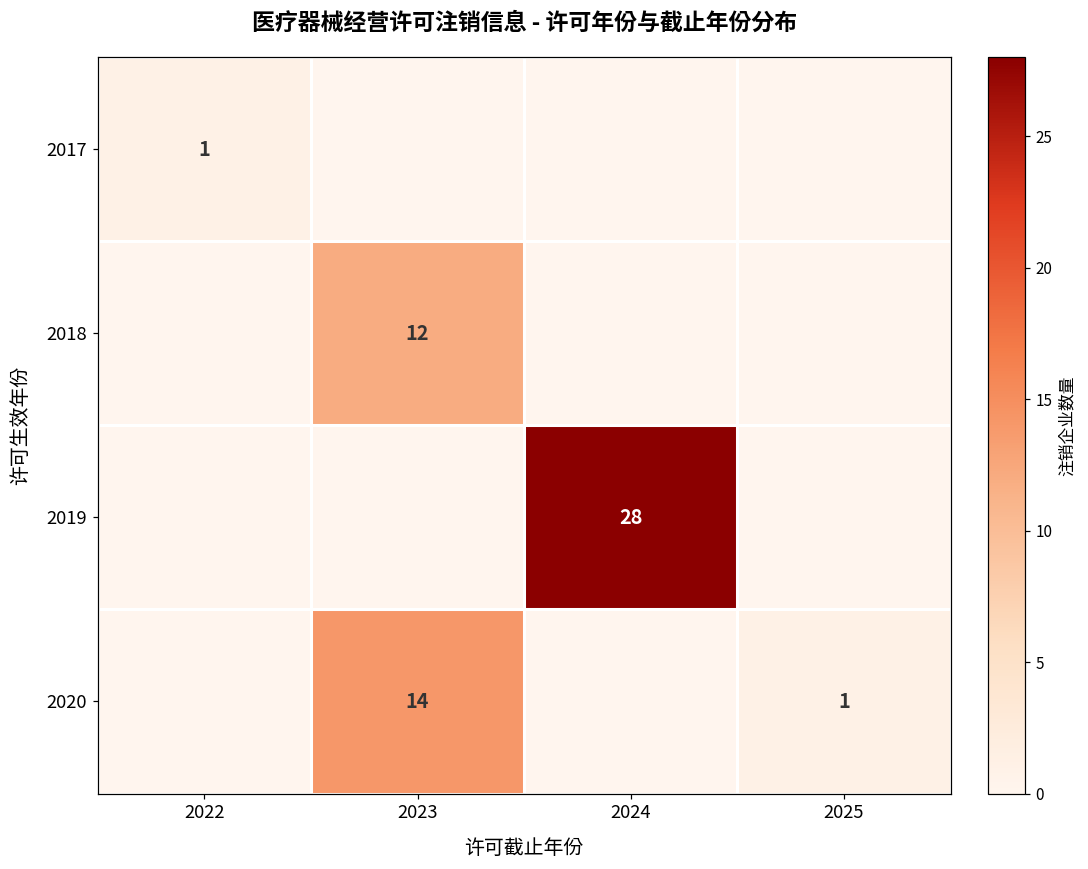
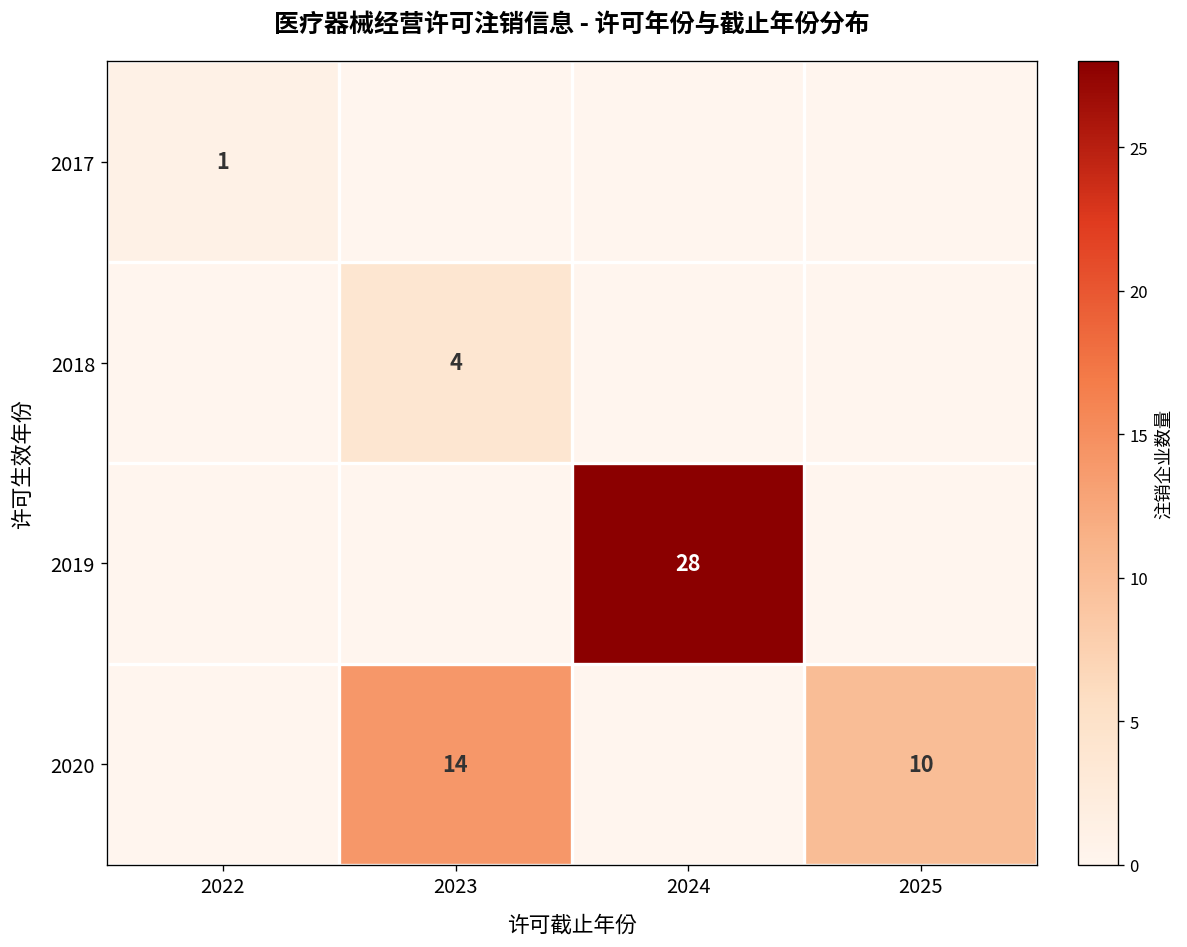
  {
    "2017": {
      "2022": 1
    },
    "2018": {
-     "2023": 12
+     "2023": 4
    },
    "2019": {
      "2024": 28
    },
    "2020": {
      "2023": 14,
-     "2025": 1
+     "2025": 10
    }
  }
